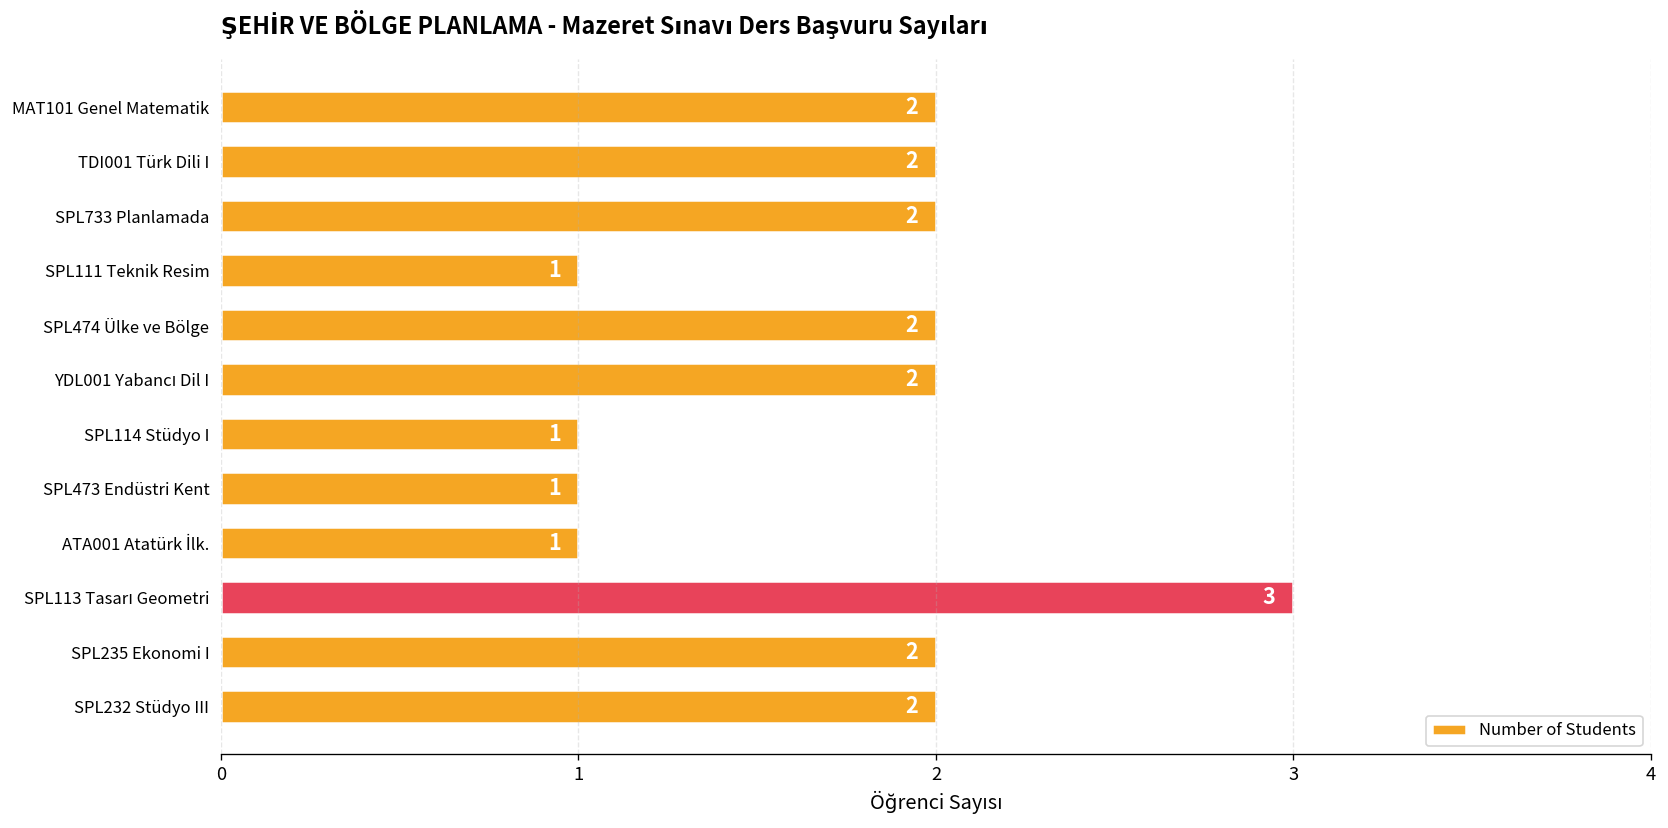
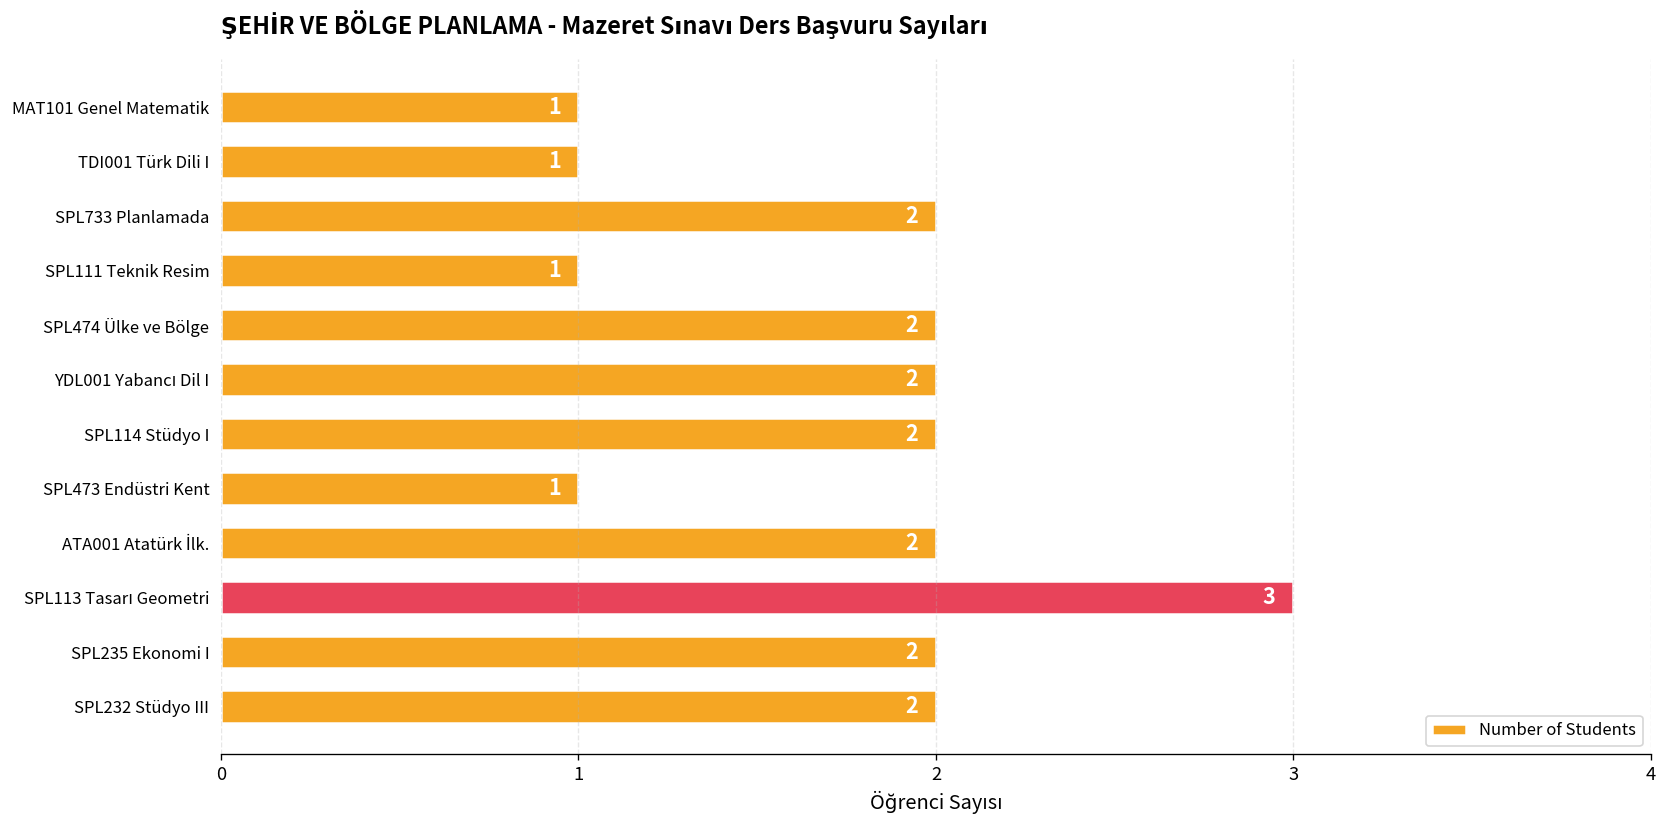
  {
-   "MAT101 Genel Matematik": 2,
-   "TDI001 Türk Dili I": 2,
+   "MAT101 Genel Matematik": 1,
+   "TDI001 Türk Dili I": 1,
    "SPL733 Planlamada": 2,
    "SPL111 Teknik Resim": 1,
    "SPL474 Ülke ve Bölge": 2,
    "YDL001 Yabancı Dil I": 2,
-   "SPL114 Stüdyo I": 1,
+   "SPL114 Stüdyo I": 2,
    "SPL473 Endüstri Kent": 1,
-   "ATA001 Atatürk İlk.": 1,
+   "ATA001 Atatürk İlk.": 2,
    "SPL113 Tasarı Geometri": 3,
    "SPL235 Ekonomi I": 2,
    "SPL232 Stüdyo III": 2
  }
